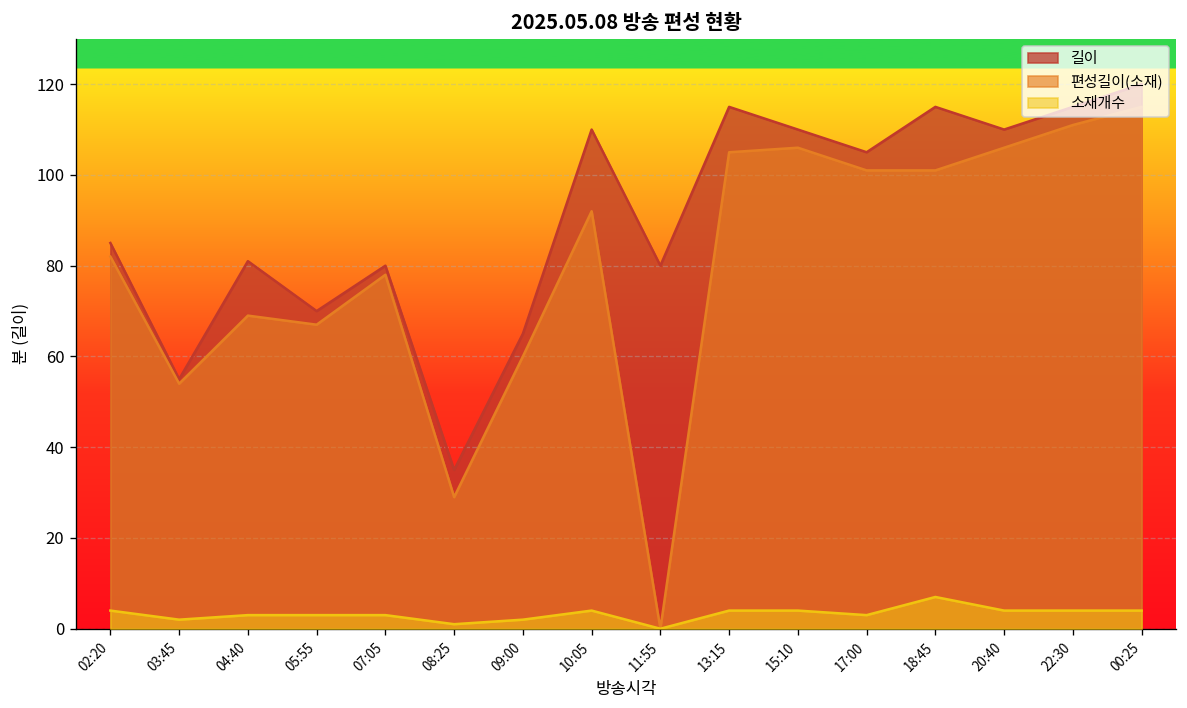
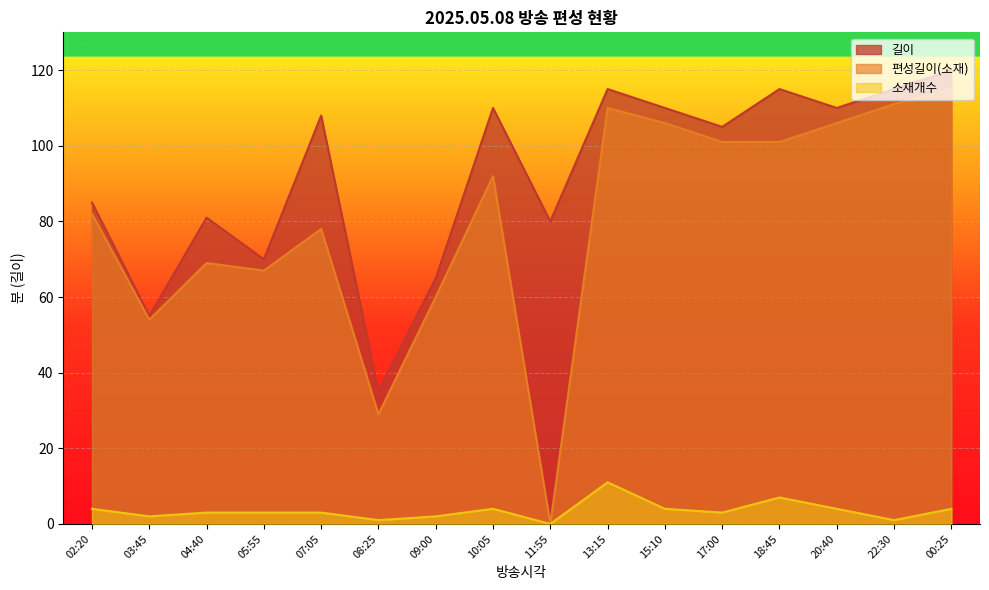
  {
    "길이": {
      "02:20": 85,
      "03:45": 55,
      "04:40": 81,
      "05:55": 70,
-     "07:05": 80,
+     "07:05": 108,
      "08:25": 35,
      "09:00": 65,
      "10:05": 110,
      "11:55": 80,
      "13:15": 115,
      "15:10": 110,
      "17:00": 105,
      "18:45": 115,
      "20:40": 110
    },
    "편성길이(소재)": {
      "02:20": 82,
      "03:45": 54,
      "04:40": 69,
      "05:55": 67,
      "07:05": 78,
      "08:25": 29,
      "09:00": 60,
      "10:05": 92,
-     "13:15": 105,
+     "13:15": 110,
      "15:10": 106,
      "17:00": 101,
      "18:45": 101,
      "20:40": 106,
      "22:30": 111
    },
    "소재개수": {
      "02:20": 4,
      "03:45": 2,
      "04:40": 3,
      "05:55": 3,
      "07:05": 3,
      "08:25": 1,
      "09:00": 2,
      "10:05": 4,
-     "13:15": 4,
+     "13:15": 11,
      "15:10": 4,
      "17:00": 3,
      "18:45": 7,
      "20:40": 4,
-     "22:30": 4,
+     "22:30": 1,
      "00:25": 4
    }
  }
